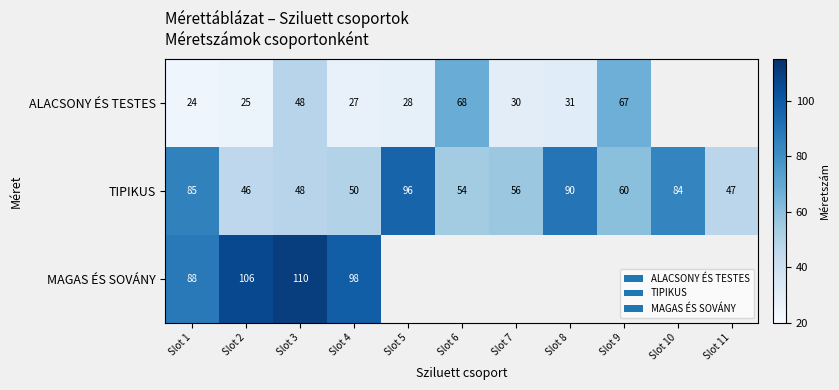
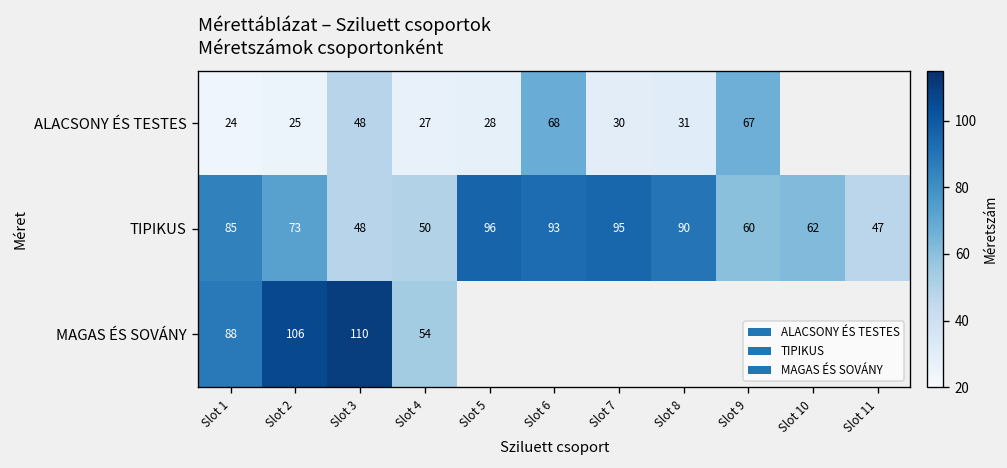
  {
    "ALACSONY ÉS TESTES": {
      "Slot 1": 24,
      "Slot 2": 25,
      "Slot 3": 48,
      "Slot 4": 27,
      "Slot 5": 28,
      "Slot 6": 68,
      "Slot 7": 30,
      "Slot 8": 31,
      "Slot 9": 67
    },
    "TIPIKUS": {
      "Slot 1": 85,
-     "Slot 2": 46,
+     "Slot 2": 73,
      "Slot 3": 48,
      "Slot 4": 50,
      "Slot 5": 96,
-     "Slot 6": 54,
-     "Slot 7": 56,
+     "Slot 6": 93,
+     "Slot 7": 95,
      "Slot 8": 90,
      "Slot 9": 60,
-     "Slot 10": 84,
+     "Slot 10": 62,
      "Slot 11": 47
    },
    "MAGAS ÉS SOVÁNY": {
      "Slot 1": 88,
      "Slot 2": 106,
      "Slot 3": 110,
-     "Slot 4": 98
+     "Slot 4": 54
    }
  }
